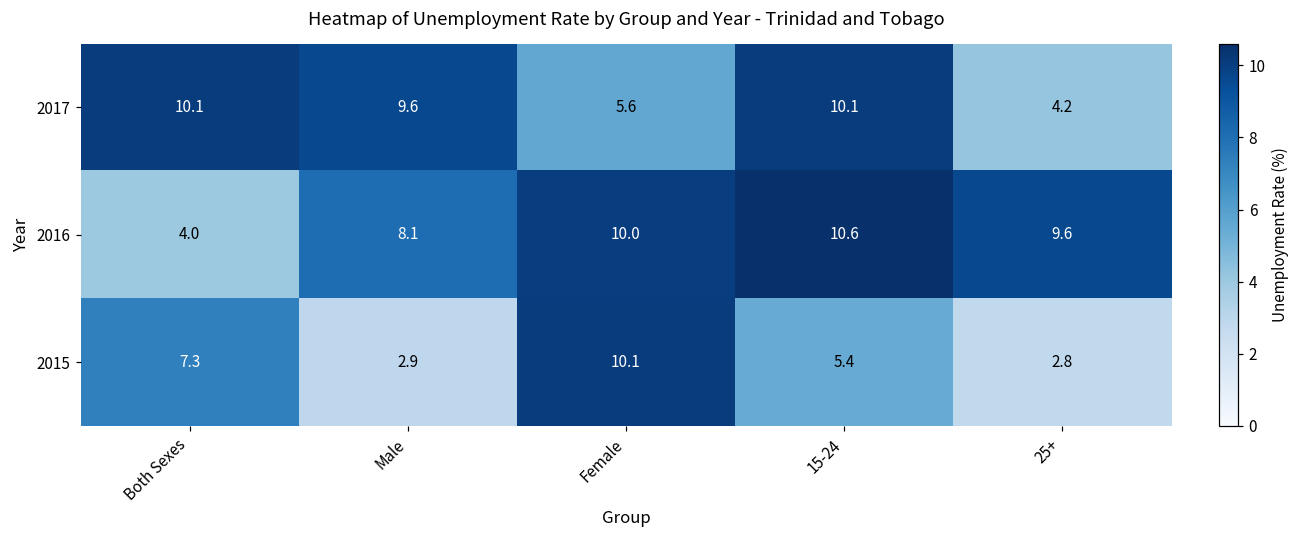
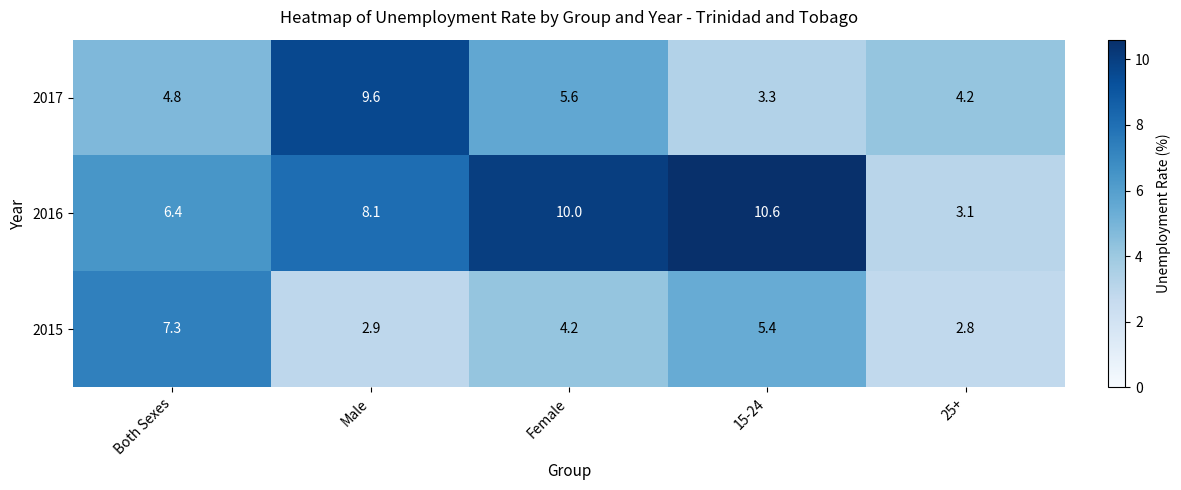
  {
    "2017": {
-     "Both Sexes": 10.1,
+     "Both Sexes": 4.8,
      "Male": 9.6,
      "Female": 5.6,
-     "15-24": 10.1,
+     "15-24": 3.3,
      "25+": 4.2
    },
    "2016": {
-     "Both Sexes": 4.0,
+     "Both Sexes": 6.4,
      "Male": 8.1,
      "Female": 10.0,
      "15-24": 10.6,
-     "25+": 9.6
+     "25+": 3.1
    },
    "2015": {
      "Both Sexes": 7.3,
      "Male": 2.9,
-     "Female": 10.1,
+     "Female": 4.2,
      "15-24": 5.4,
      "25+": 2.8
    }
  }
